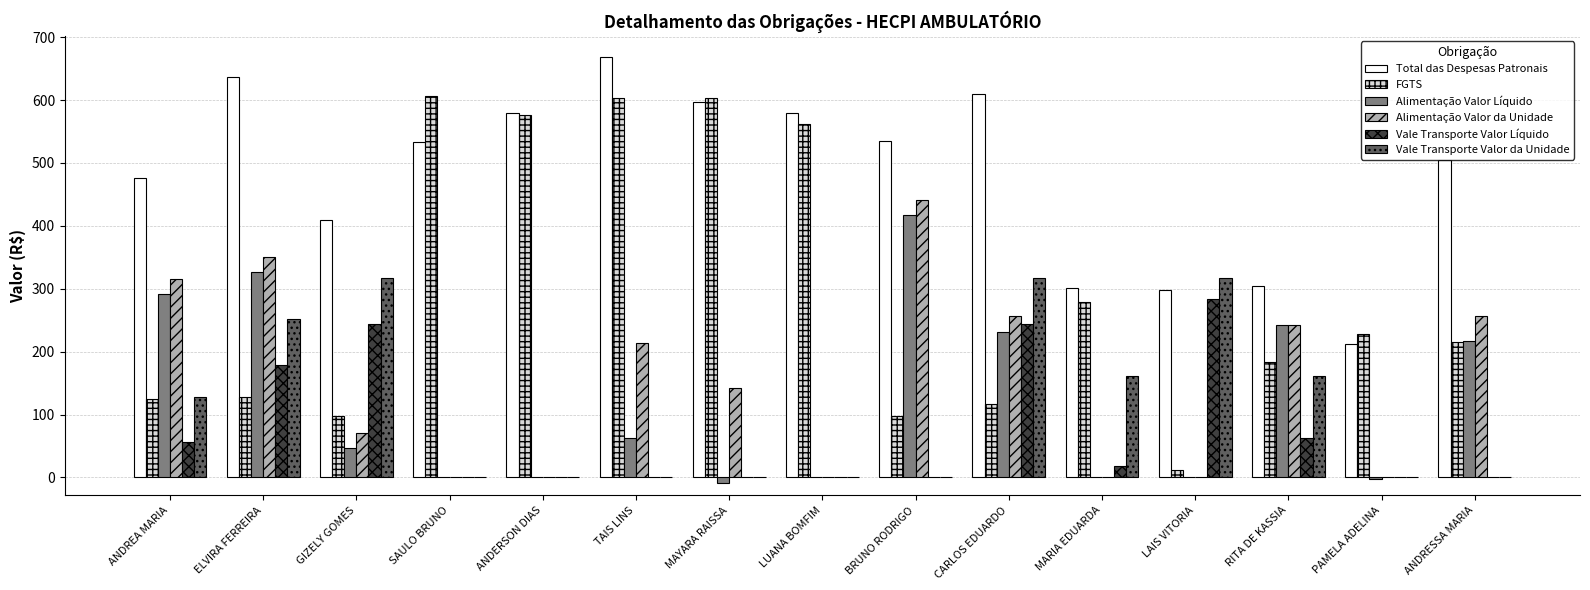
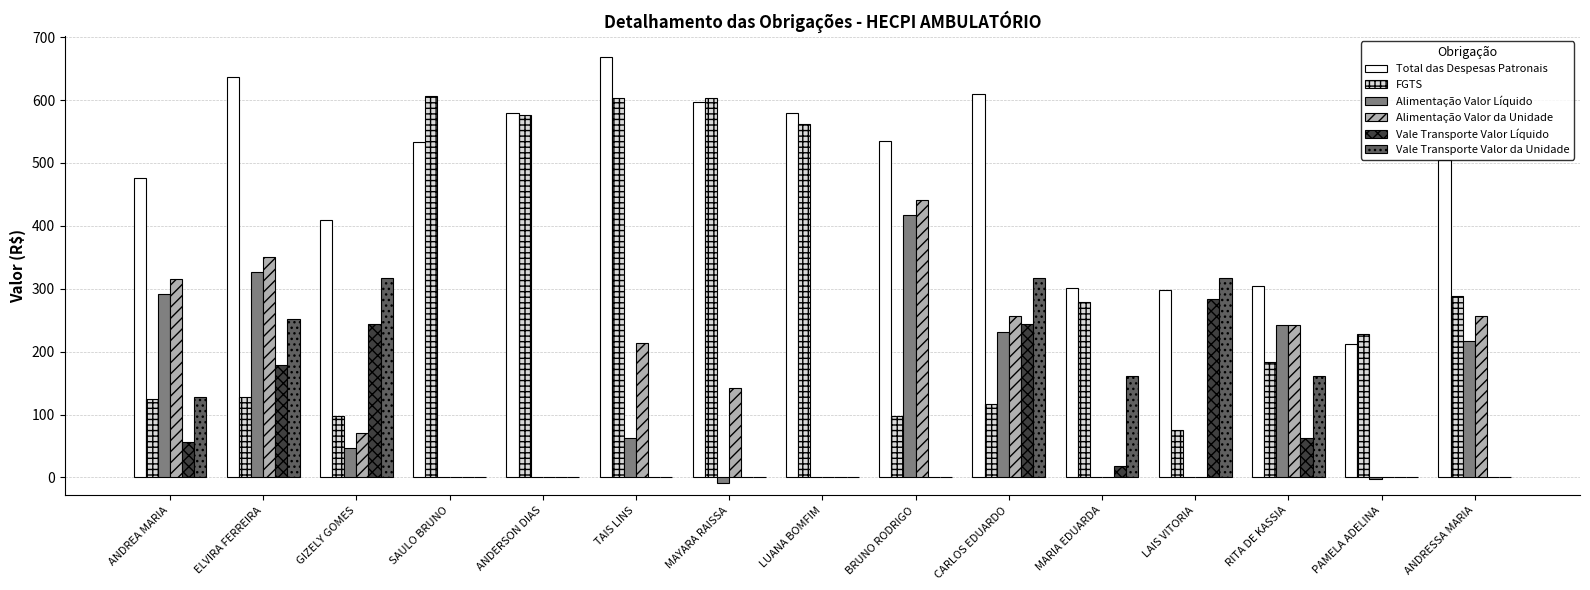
  {
    "Total das Despesas Patronais": {
      "ANDREA MARIA": 480,
      "ELVIRA FERREIRA": 640,
      "GIZELY GOMES": 410,
      "SAULO BRUNO": 530,
      "ANDERSON DIAS": 580,
      "TAIS LINS": 670,
      "MAYARA RAISSA": 600,
      "LUANA BOMFIM": 580,
      "BRUNO RODRIGO": 540,
      "CARLOS EDUARDO": 610,
      "MARIA EDUARDA": 300,
      "LAIS VITORIA": 300,
      "RITA DE KASSIA": 300,
      "PAMELA ADELINA": 210,
      "ANDRESSA MARIA": 500
    },
    "FGTS": {
      "ANDREA MARIA": 130,
      "ELVIRA FERREIRA": 130,
      "GIZELY GOMES": 100,
      "SAULO BRUNO": 610,
      "ANDERSON DIAS": 580,
      "TAIS LINS": 600,
      "MAYARA RAISSA": 600,
      "LUANA BOMFIM": 560,
      "BRUNO RODRIGO": 100,
      "CARLOS EDUARDO": 120,
      "MARIA EDUARDA": 280,
-     "LAIS VITORIA": 10,
+     "LAIS VITORIA": 80,
      "RITA DE KASSIA": 180,
      "PAMELA ADELINA": 230,
-     "ANDRESSA MARIA": 220
+     "ANDRESSA MARIA": 290
    },
    "Alimentação Valor da Unidade": {
      "ANDREA MARIA": 320,
      "ELVIRA FERREIRA": 350,
      "GIZELY GOMES": 70,
      "SAULO BRUNO": 0,
      "ANDERSON DIAS": 0,
      "TAIS LINS": 210,
      "MAYARA RAISSA": 140,
      "LUANA BOMFIM": 0,
      "BRUNO RODRIGO": 440,
      "CARLOS EDUARDO": 260,
      "MARIA EDUARDA": 0,
      "LAIS VITORIA": 0,
      "RITA DE KASSIA": 240,
      "PAMELA ADELINA": 0,
      "ANDRESSA MARIA": 260
    }
  }
